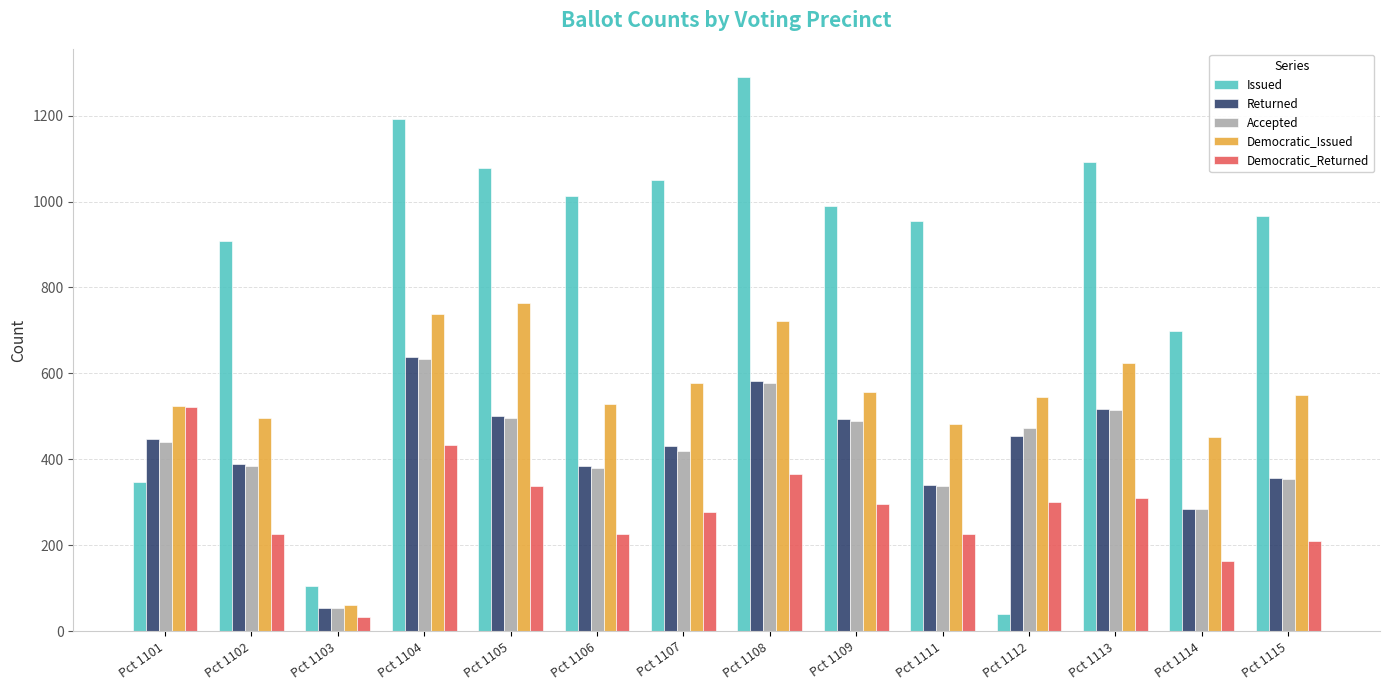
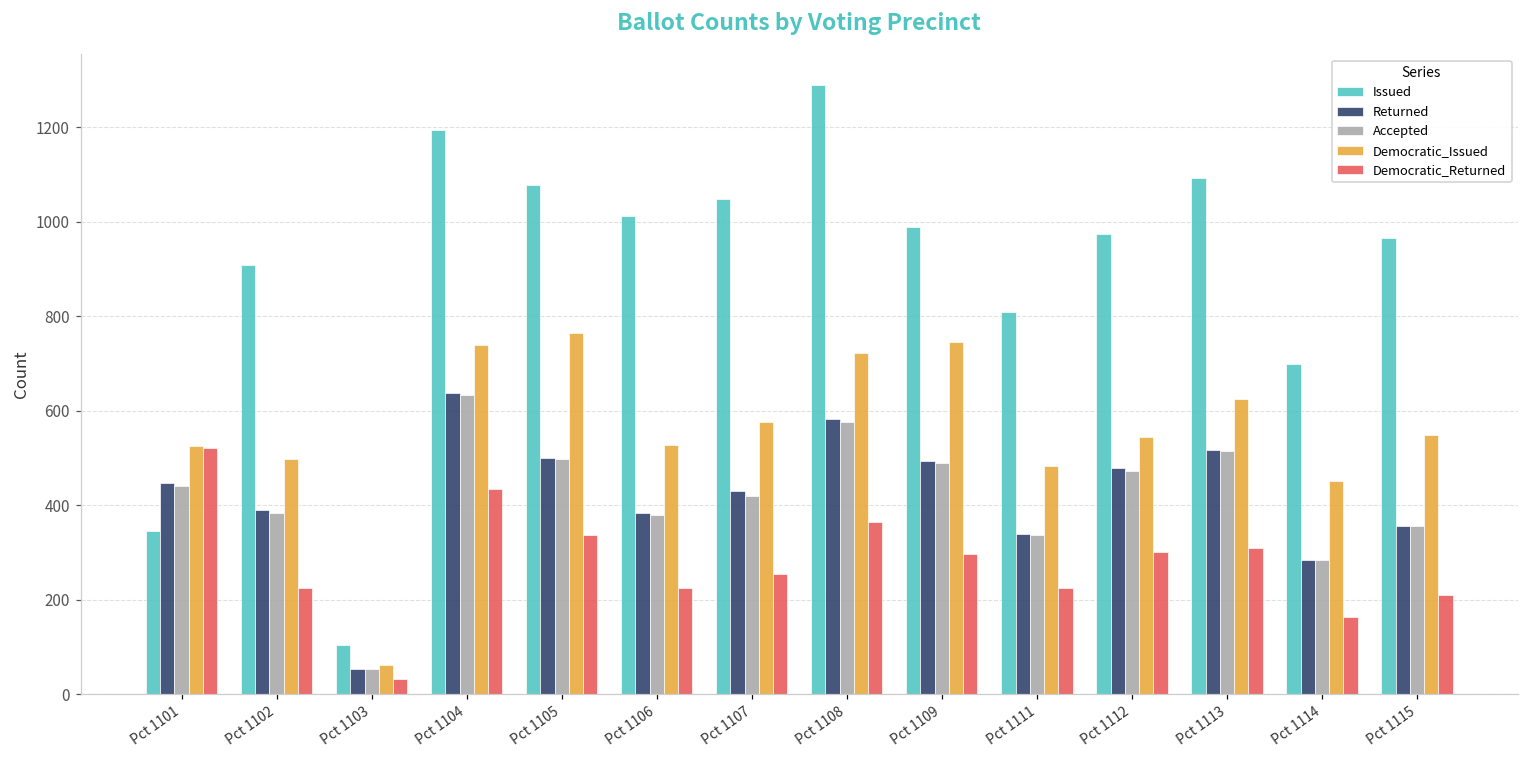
  {
    "Issued": {
      "Pct 1101": 350,
      "Pct 1102": 910,
      "Pct 1103": 100,
      "Pct 1104": 1190,
      "Pct 1105": 1080,
      "Pct 1106": 1010,
      "Pct 1107": 1050,
      "Pct 1108": 1290,
      "Pct 1109": 990,
-     "Pct 1111": 960,
-     "Pct 1112": 40,
+     "Pct 1111": 810,
+     "Pct 1112": 970,
      "Pct 1113": 1090,
      "Pct 1114": 700,
      "Pct 1115": 970
    },
    "Returned": {
      "Pct 1101": 450,
      "Pct 1102": 390,
      "Pct 1103": 50,
      "Pct 1104": 640,
      "Pct 1105": 500,
      "Pct 1106": 380,
      "Pct 1107": 430,
      "Pct 1108": 580,
      "Pct 1109": 490,
      "Pct 1111": 340,
-     "Pct 1112": 450,
+     "Pct 1112": 480,
      "Pct 1113": 520,
      "Pct 1114": 280,
      "Pct 1115": 360
    },
    "Accepted": {
      "Pct 1101": 440,
      "Pct 1102": 380,
      "Pct 1103": 50,
      "Pct 1104": 630,
      "Pct 1105": 500,
      "Pct 1106": 380,
      "Pct 1107": 420,
      "Pct 1108": 580,
      "Pct 1109": 490,
      "Pct 1111": 340,
      "Pct 1112": 470,
      "Pct 1113": 520,
      "Pct 1114": 280,
      "Pct 1115": 360
    },
    "Democratic_Issued": {
      "Pct 1101": 530,
      "Pct 1102": 500,
      "Pct 1103": 60,
      "Pct 1104": 740,
      "Pct 1105": 760,
      "Pct 1106": 530,
      "Pct 1107": 580,
      "Pct 1108": 720,
-     "Pct 1109": 560,
+     "Pct 1109": 750,
      "Pct 1111": 480,
      "Pct 1112": 540,
      "Pct 1113": 620,
      "Pct 1114": 450,
      "Pct 1115": 550
    },
    "Democratic_Returned": {
      "Pct 1101": 520,
      "Pct 1102": 230,
      "Pct 1103": 30,
      "Pct 1104": 430,
      "Pct 1105": 340,
      "Pct 1106": 230,
-     "Pct 1107": 280,
+     "Pct 1107": 250,
      "Pct 1108": 370,
      "Pct 1109": 300,
      "Pct 1111": 230,
      "Pct 1112": 300,
      "Pct 1113": 310,
      "Pct 1114": 160,
      "Pct 1115": 210
    }
  }
